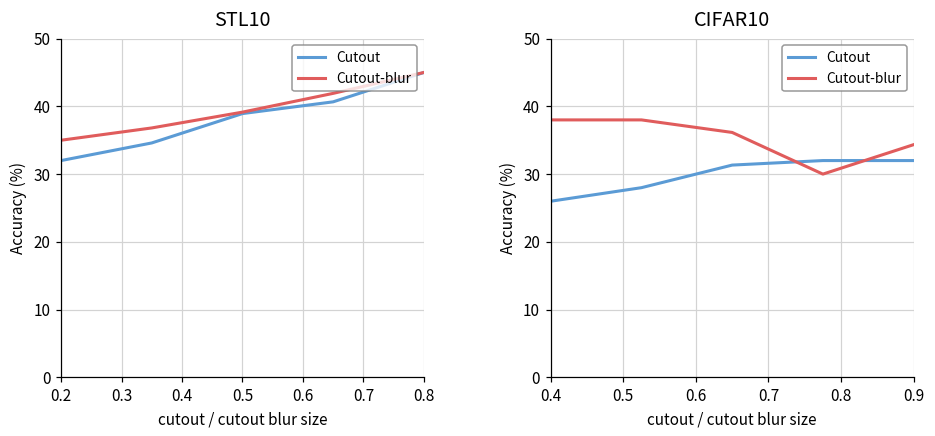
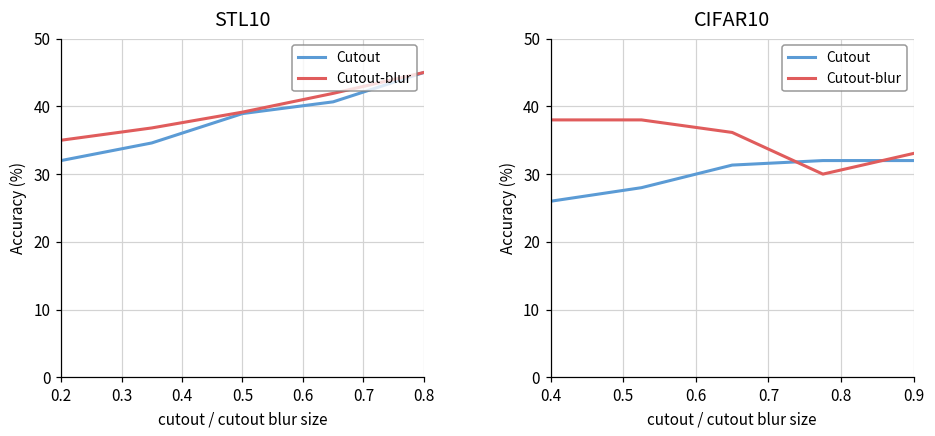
  {
    "STL10": {
      "Cutout": {
        "0.2": 32
      },
      "Cutout-blur": {
        "0.2": 35
      }
    },
    "CIFAR10": {
      "Cutout": {
        "0.4": 26,
        "0.9": 32
      },
      "Cutout-blur": {
        "0.4": 38,
-       "0.9": 34
+       "0.9": 33
      }
    }
  }
